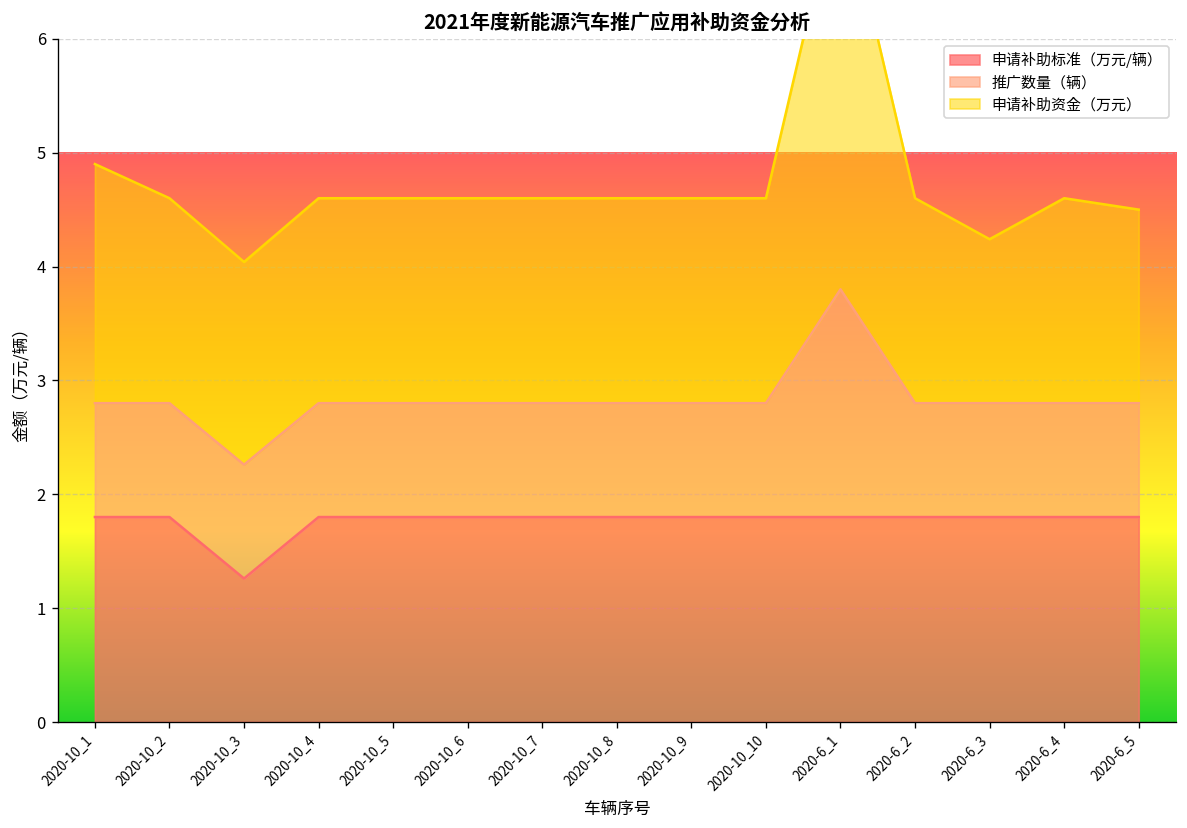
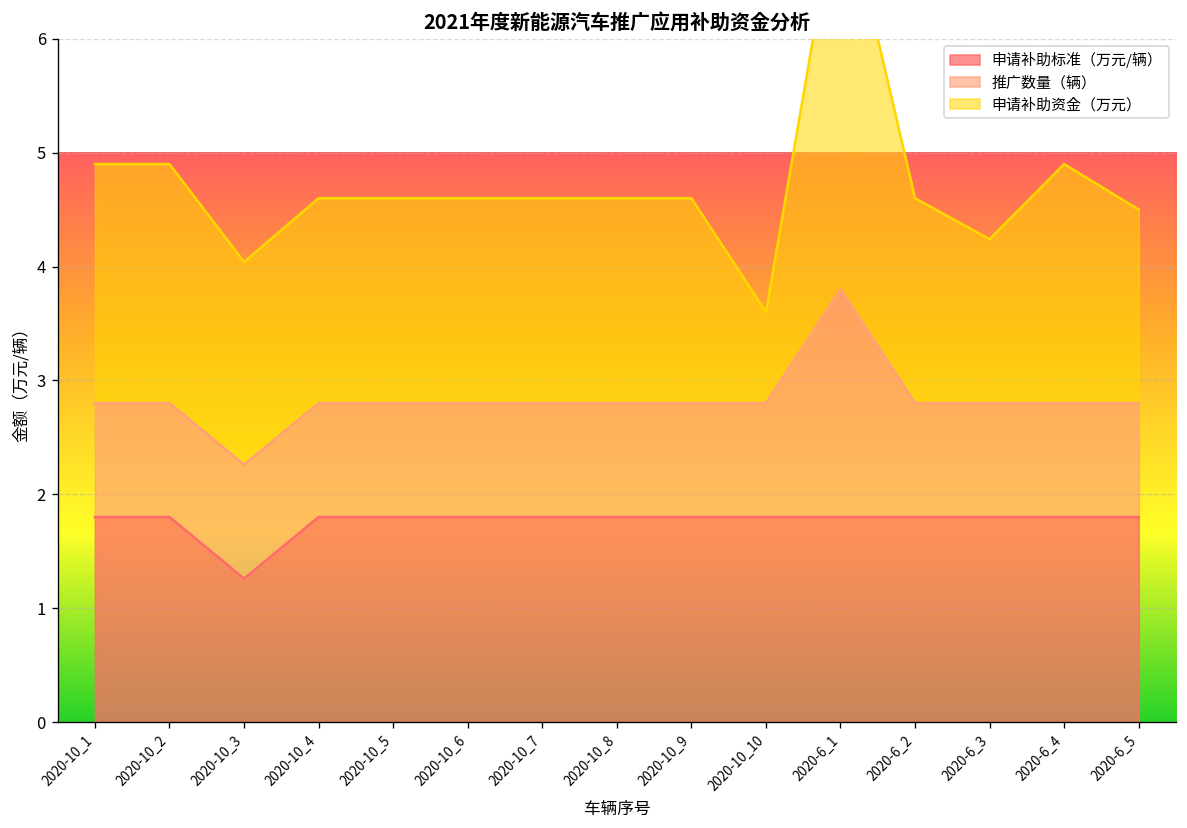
  {
    "申请补助资金（万元）": {
      "2020-10_1": 2.1,
-     "2020-10_2": 1.8,
+     "2020-10_2": 2.1,
      "2020-10_3": 1.8,
      "2020-10_4": 1.8,
      "2020-10_5": 1.8,
      "2020-10_6": 1.8,
      "2020-10_7": 1.8,
      "2020-10_8": 1.8,
      "2020-10_9": 1.8,
-     "2020-10_10": 1.8,
+     "2020-10_10": 0.8,
      "2020-6_2": 1.8,
      "2020-6_3": 1.4,
-     "2020-6_4": 1.8,
+     "2020-6_4": 2.1,
      "2020-6_5": 1.7
    }
  }
